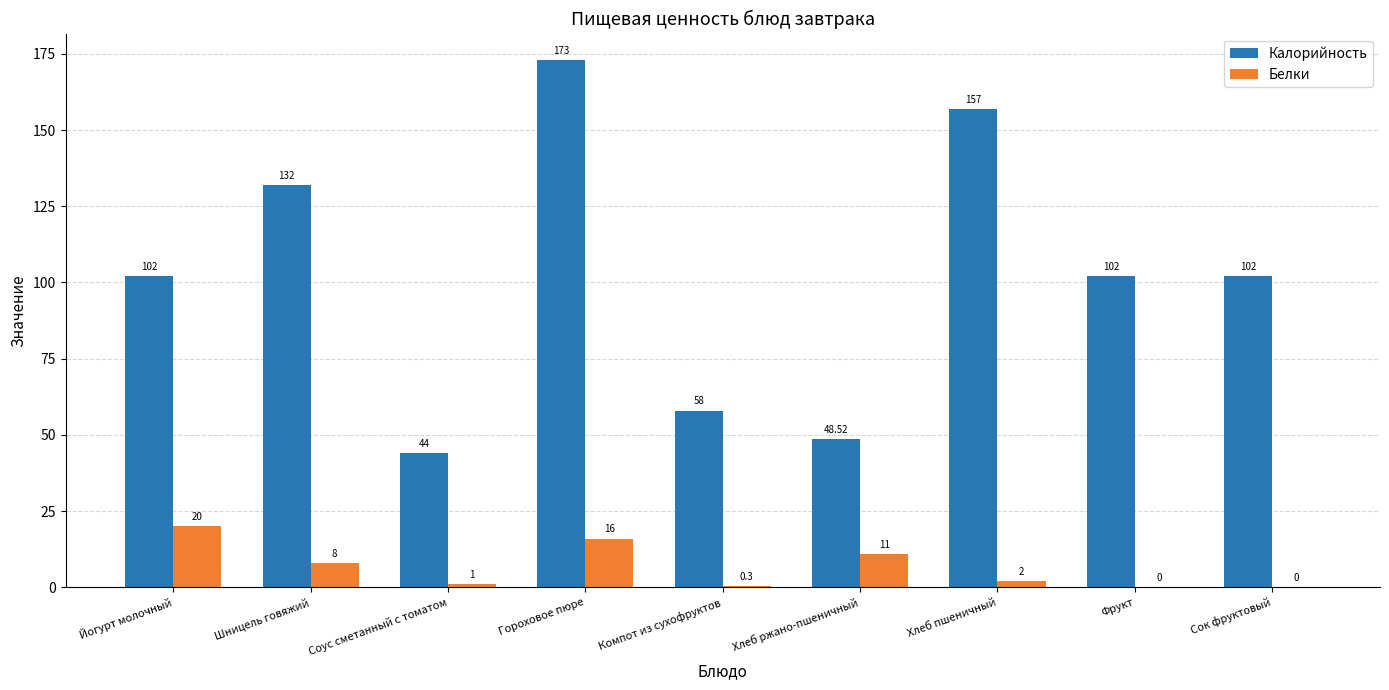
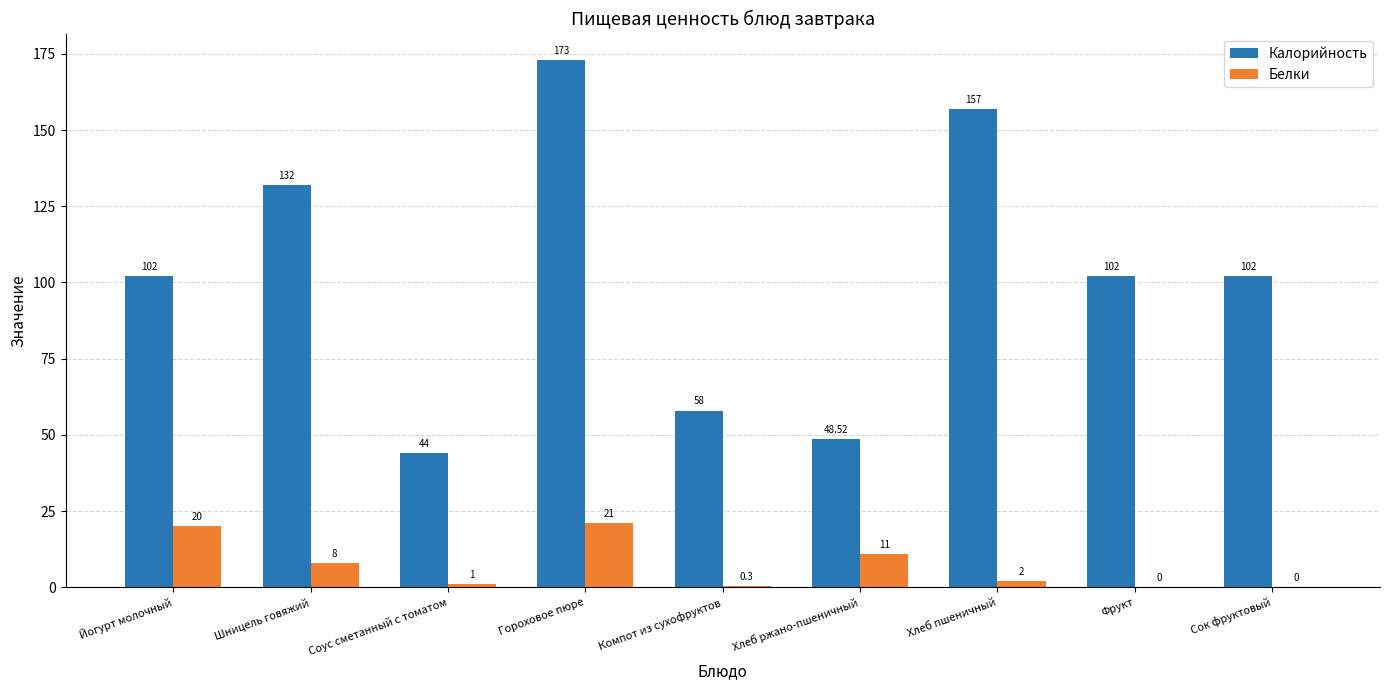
  {
    "Калорийность": {
      "Йогурт молочный": 102,
      "Шницель говяжий": 132,
      "Соус сметанный с томатом": 44,
      "Гороховое пюре": 173,
      "Компот из сухофруктов": 58,
      "Хлеб ржано-пшеничный": 48.52,
      "Хлеб пшеничный": 157,
      "Фрукт": 102,
      "Сок фруктовый": 102
    },
    "Белки": {
      "Йогурт молочный": 20,
      "Шницель говяжий": 8,
      "Соус сметанный с томатом": 1,
-     "Гороховое пюре": 16,
+     "Гороховое пюре": 21,
      "Компот из сухофруктов": 0.3,
      "Хлеб ржано-пшеничный": 11,
      "Хлеб пшеничный": 2,
      "Фрукт": 0,
      "Сок фруктовый": 0
    }
  }
